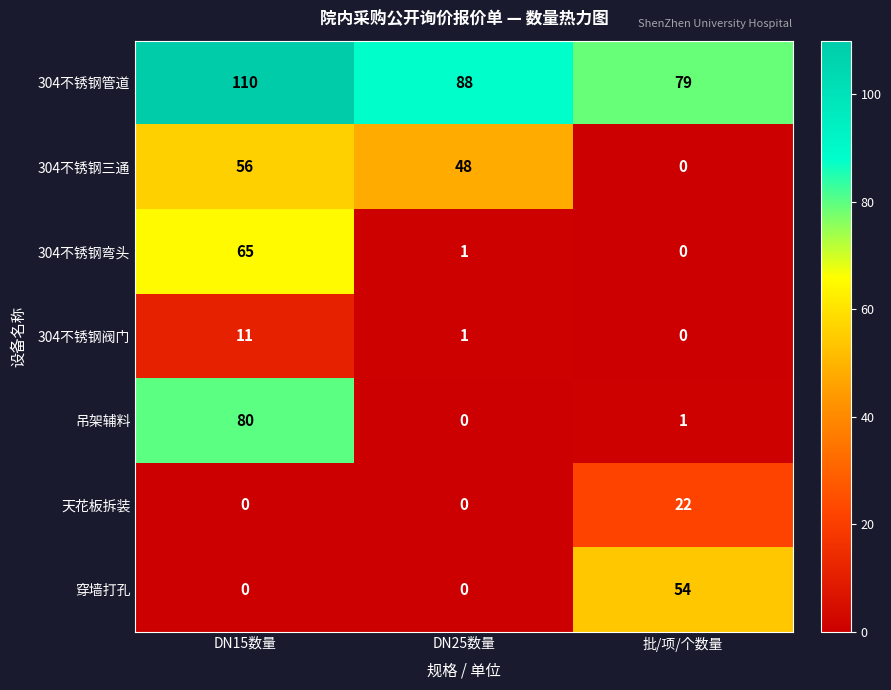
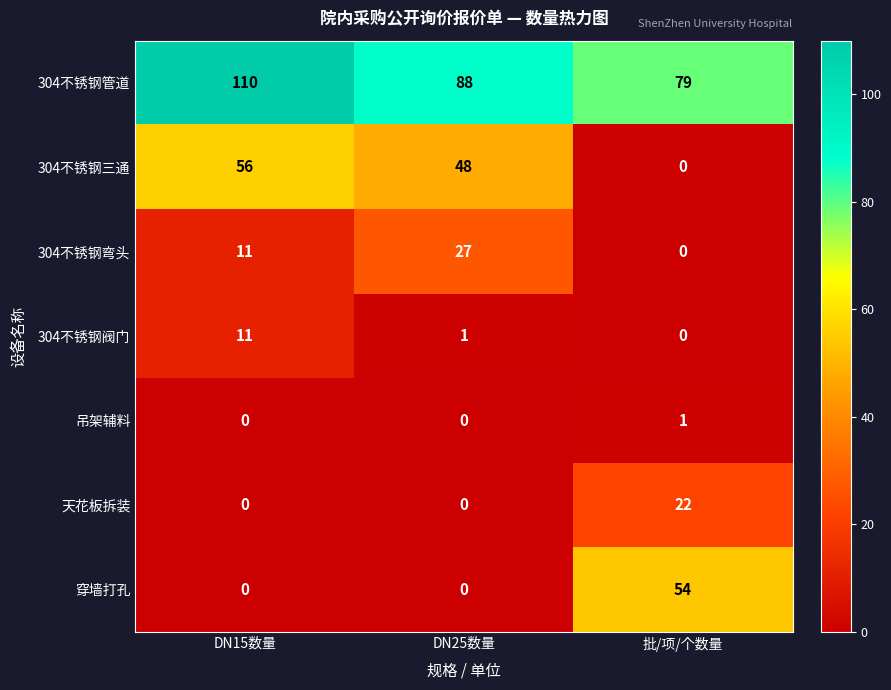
  {
    "304不锈钢管道": {
      "DN15数量": 110,
      "DN25数量": 88,
      "批/项/个数量": 79
    },
    "304不锈钢三通": {
      "DN15数量": 56,
      "DN25数量": 48,
      "批/项/个数量": 0
    },
    "304不锈钢弯头": {
-     "DN15数量": 65,
-     "DN25数量": 1,
+     "DN15数量": 11,
+     "DN25数量": 27,
      "批/项/个数量": 0
    },
    "304不锈钢阀门": {
      "DN15数量": 11,
      "DN25数量": 1,
      "批/项/个数量": 0
    },
    "吊架辅料": {
-     "DN15数量": 80,
+     "DN15数量": 0,
      "DN25数量": 0,
      "批/项/个数量": 1
    },
    "天花板拆装": {
      "DN15数量": 0,
      "DN25数量": 0,
      "批/项/个数量": 22
    },
    "穿墙打孔": {
      "DN15数量": 0,
      "DN25数量": 0,
      "批/项/个数量": 54
    }
  }
